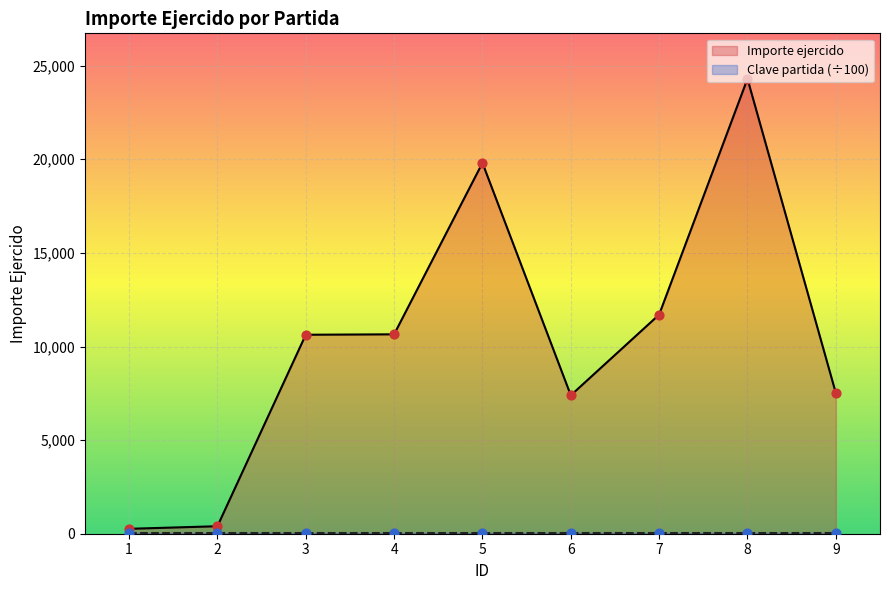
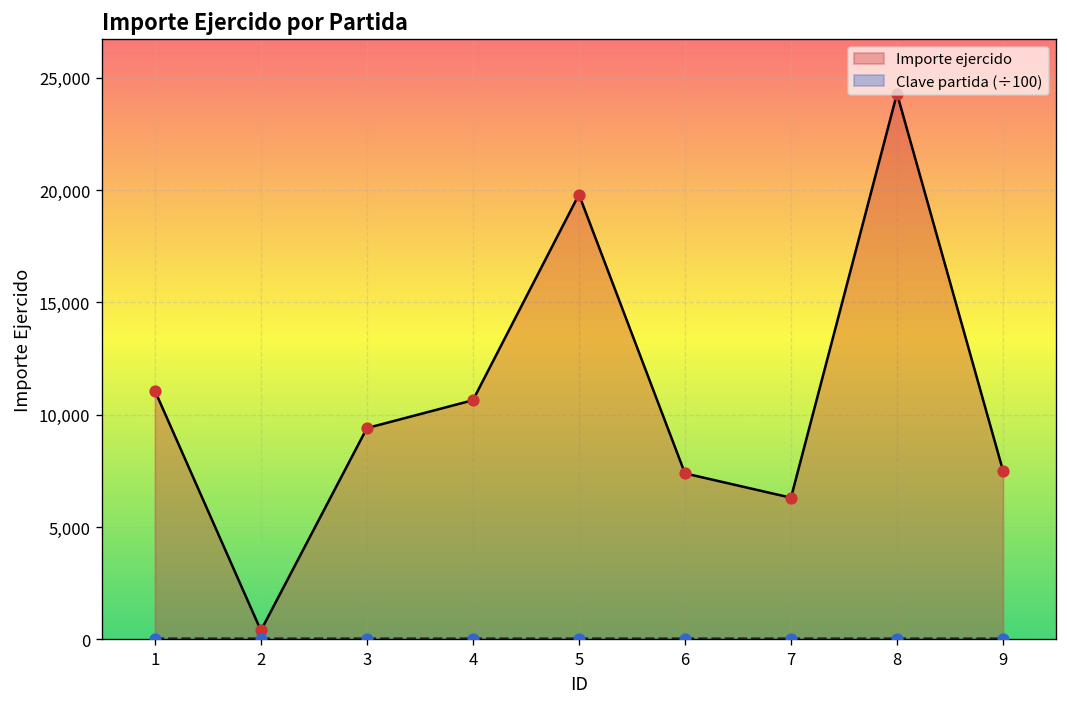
  {
    "Importe ejercido": {
-     "1": "300",
+     "1": "11,100",
      "2": "400",
-     "3": "10,600",
+     "3": "9,400",
      "4": "10,700",
      "5": "19,800",
      "6": "7,400",
-     "7": "11,700",
+     "7": "6,300",
      "9": "7,500"
    },
    "Clave partida (÷100)": {
      "1": "0",
      "2": "0",
      "3": "0",
      "4": "0",
      "5": "0",
      "6": "0",
      "7": "0",
      "8": "0",
      "9": "0"
    }
  }
